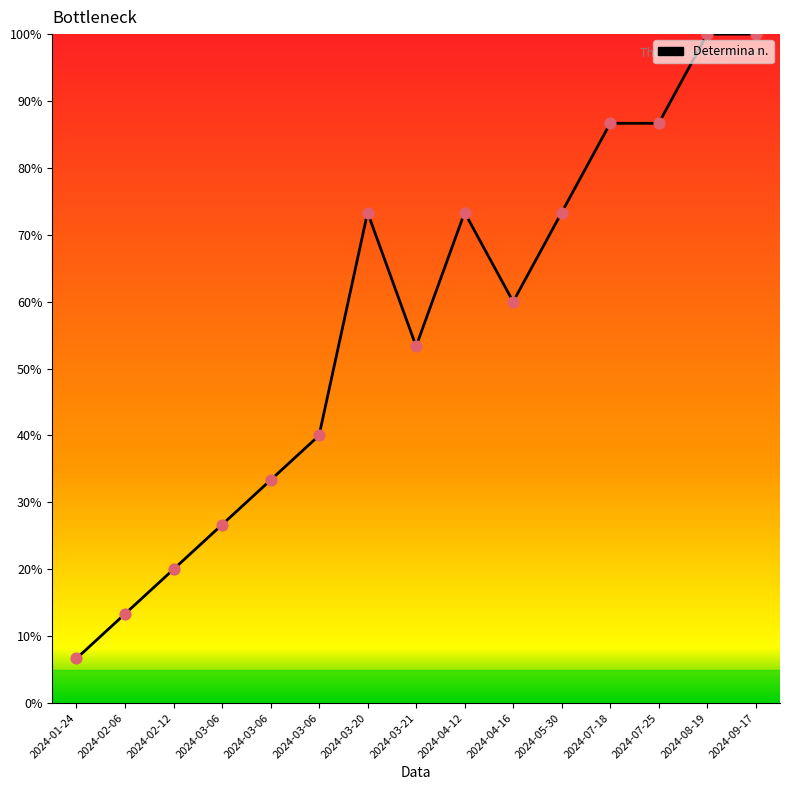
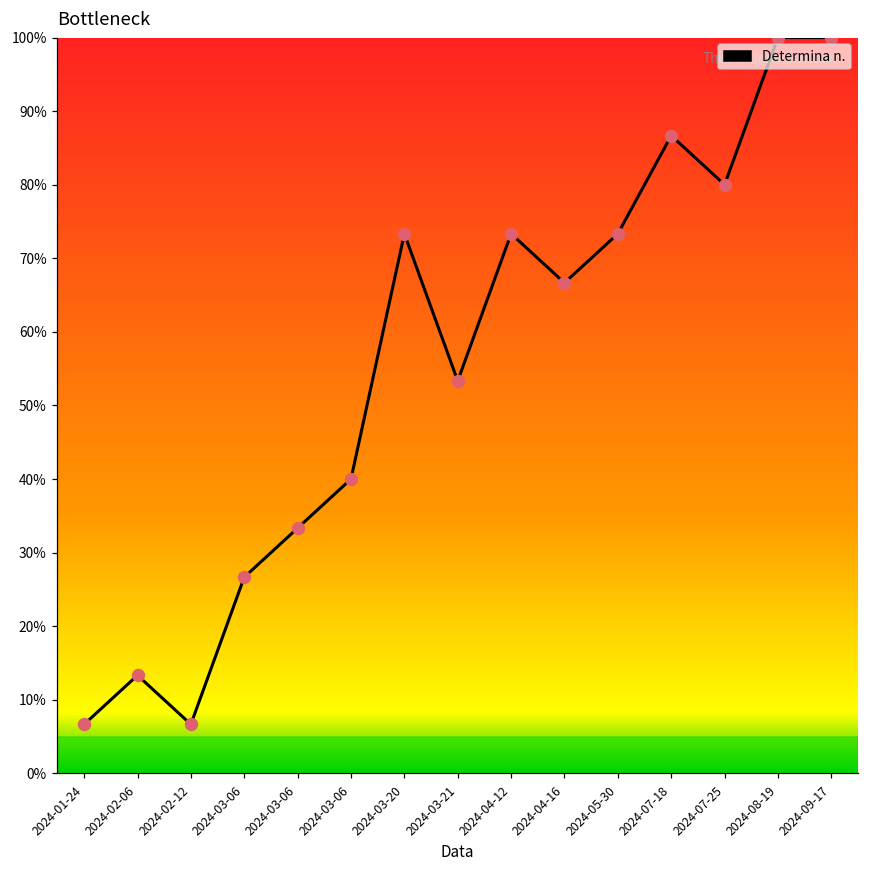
  {
    "2024-01-24": "7%",
    "2024-02-06": "13%",
-   "2024-02-12": "20%",
+   "2024-02-12": "7%",
    "2024-03-20": "73%",
    "2024-03-21": "53%",
    "2024-04-12": "73%",
-   "2024-04-16": "60%",
+   "2024-04-16": "67%",
    "2024-05-30": "73%",
    "2024-07-18": "87%",
-   "2024-07-25": "87%",
+   "2024-07-25": "80%",
    "2024-08-19": "100%",
    "2024-09-17": "100%"
  }
